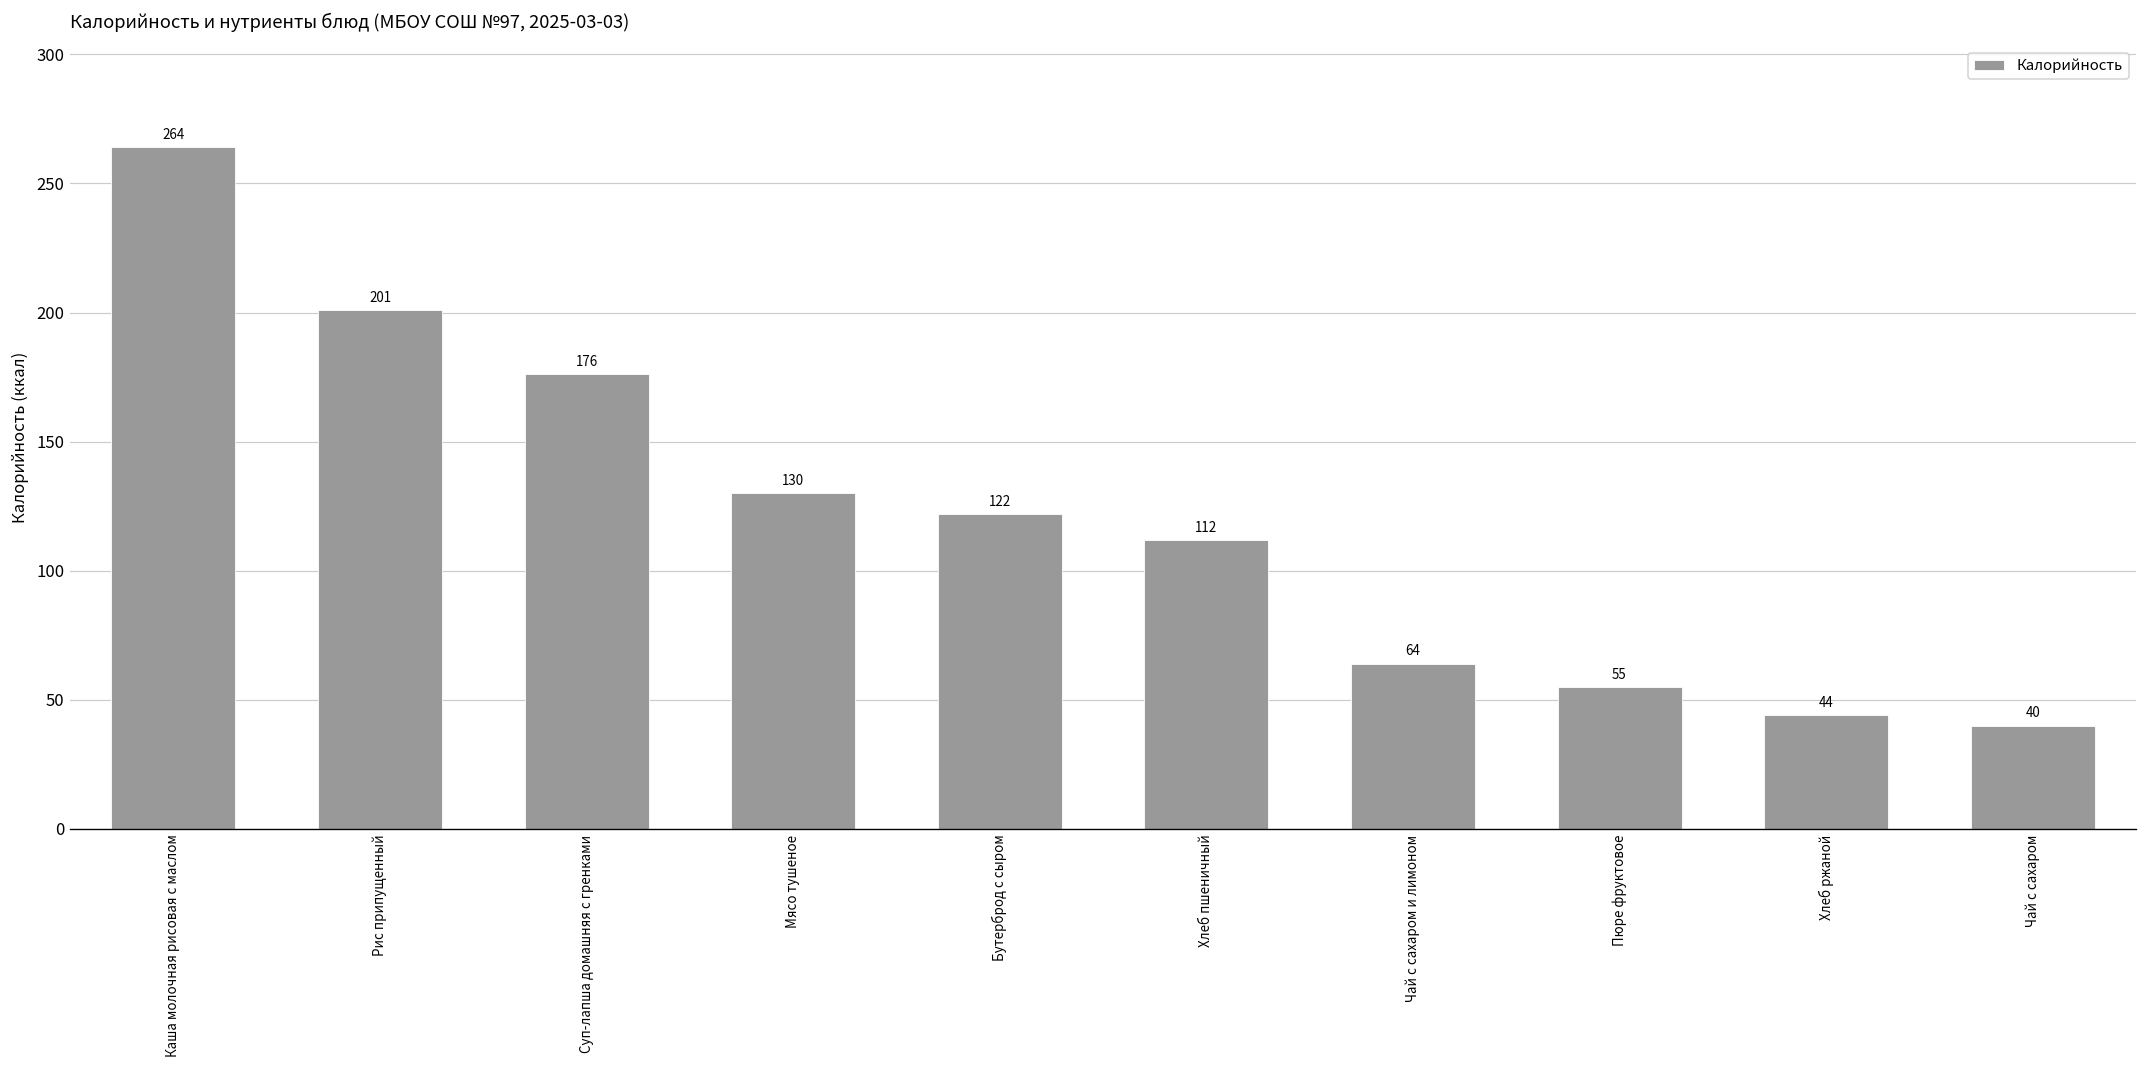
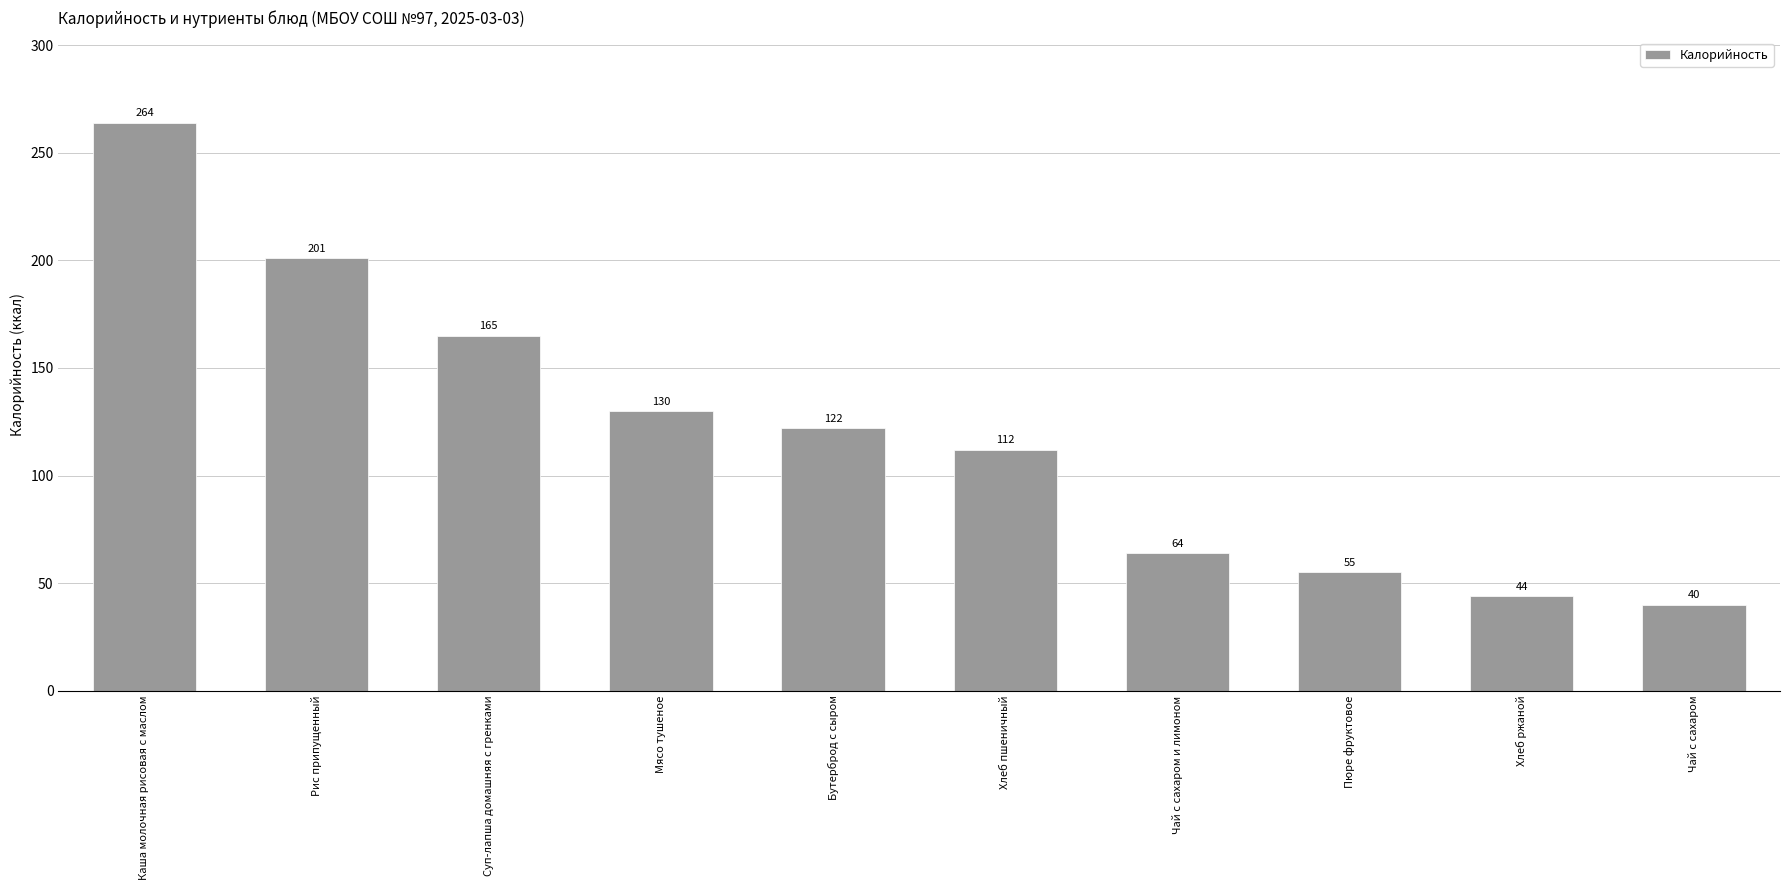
  {
    "Каша молочная рисовая с маслом": 264,
    "Рис припущенный": 201,
-   "Суп-лапша домашняя с гренками": 176,
+   "Суп-лапша домашняя с гренками": 165,
    "Мясо тушеное": 130,
    "Бутерброд с сыром": 122,
    "Хлеб пшеничный": 112,
    "Чай с сахаром и лимоном": 64,
    "Пюре фруктовое": 55,
    "Хлеб ржаной": 44,
    "Чай с сахаром": 40
  }
